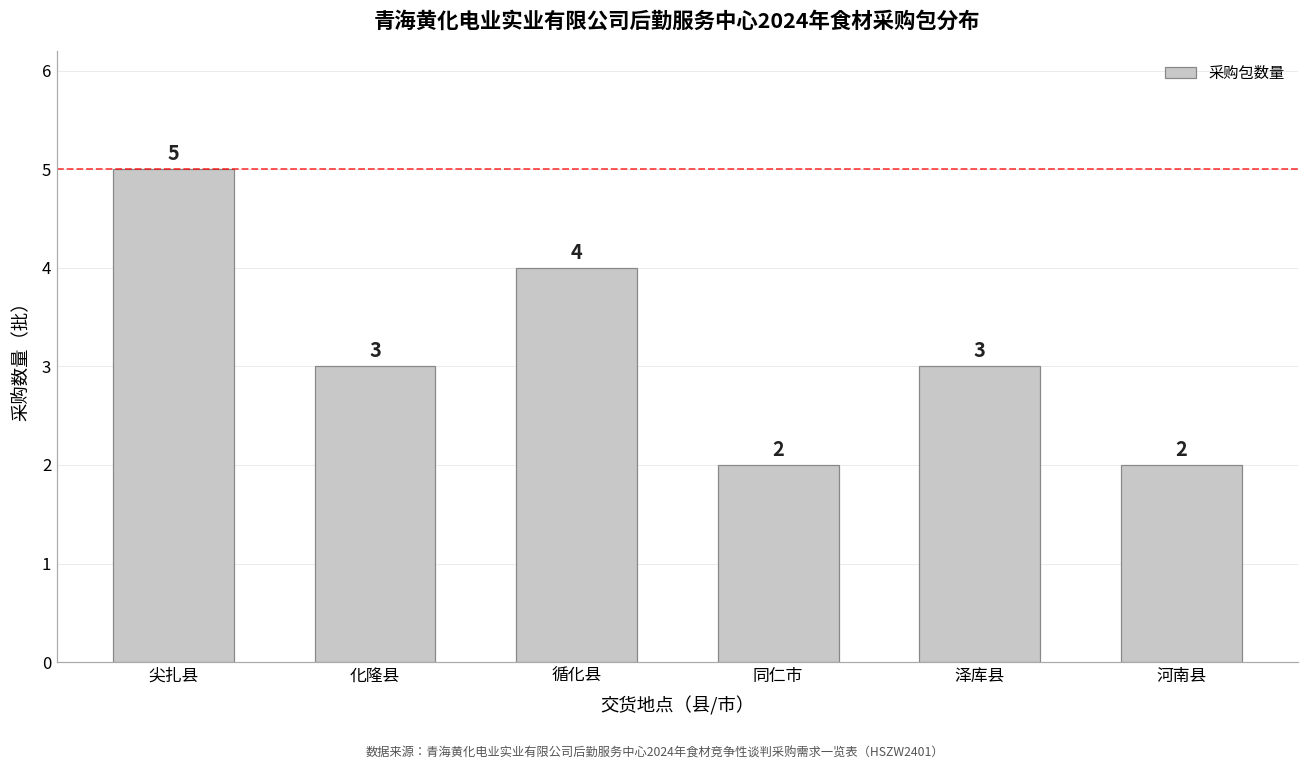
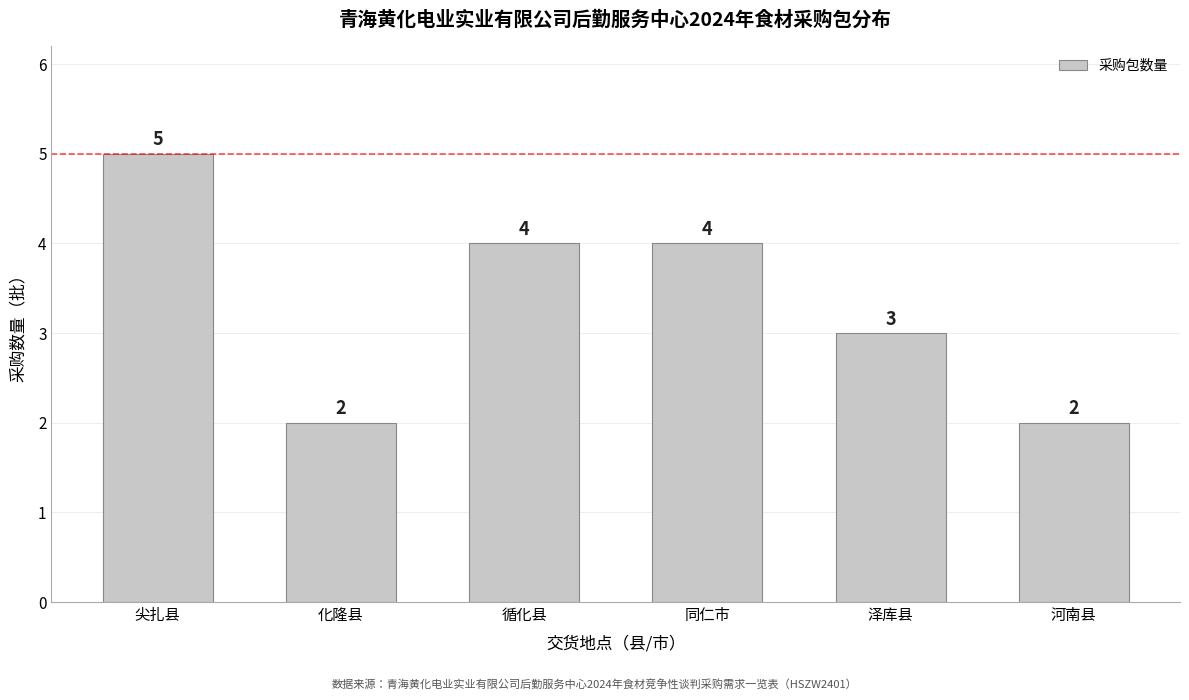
  {
    "尖扎县": 5,
-   "化隆县": 3,
+   "化隆县": 2,
    "循化县": 4,
-   "同仁市": 2,
+   "同仁市": 4,
    "泽库县": 3,
    "河南县": 2
  }
